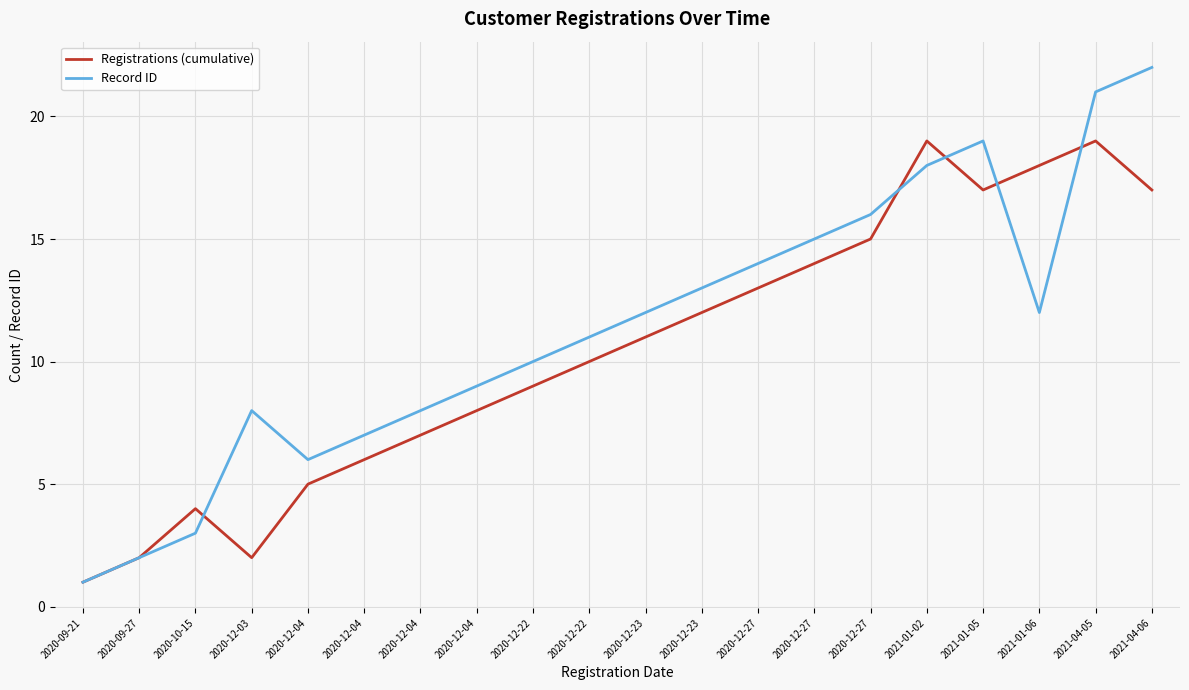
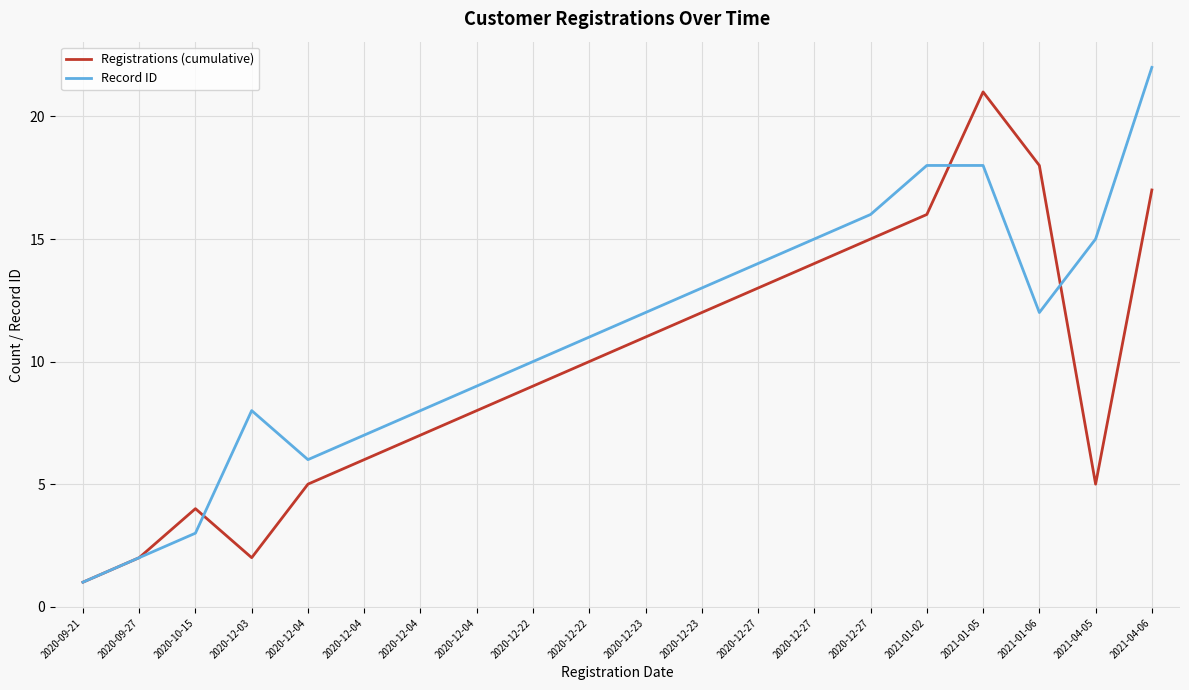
  {
    "Registrations (cumulative)": {
      "2020-10-15": 4,
      "2020-12-03": 2,
-     "2021-01-02": 19,
-     "2021-01-05": 17,
+     "2021-01-02": 16,
+     "2021-01-05": 21,
      "2021-01-06": 18,
-     "2021-04-05": 19,
+     "2021-04-05": 5,
      "2021-04-06": 17
    },
    "Record ID": {
      "2020-10-15": 3,
      "2020-12-03": 8,
      "2021-01-02": 18,
-     "2021-01-05": 19,
+     "2021-01-05": 18,
      "2021-01-06": 12,
-     "2021-04-05": 21,
+     "2021-04-05": 15,
      "2021-04-06": 22
    }
  }
